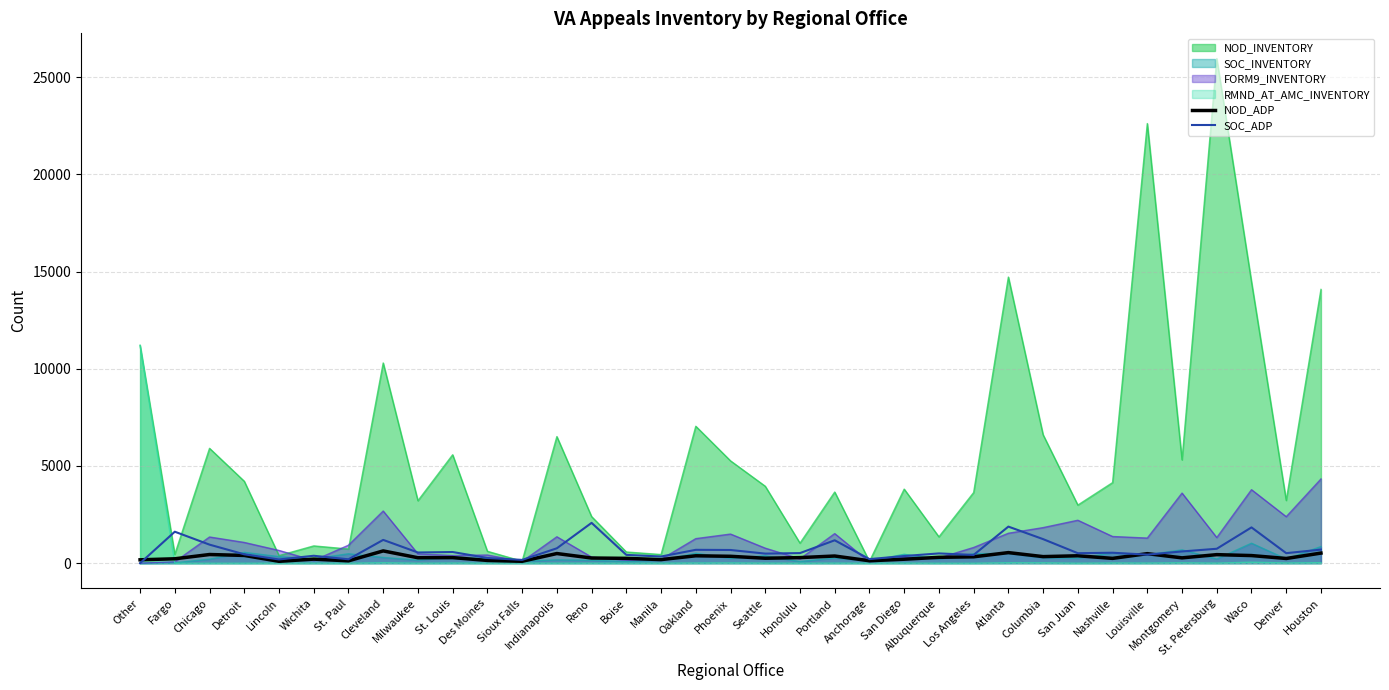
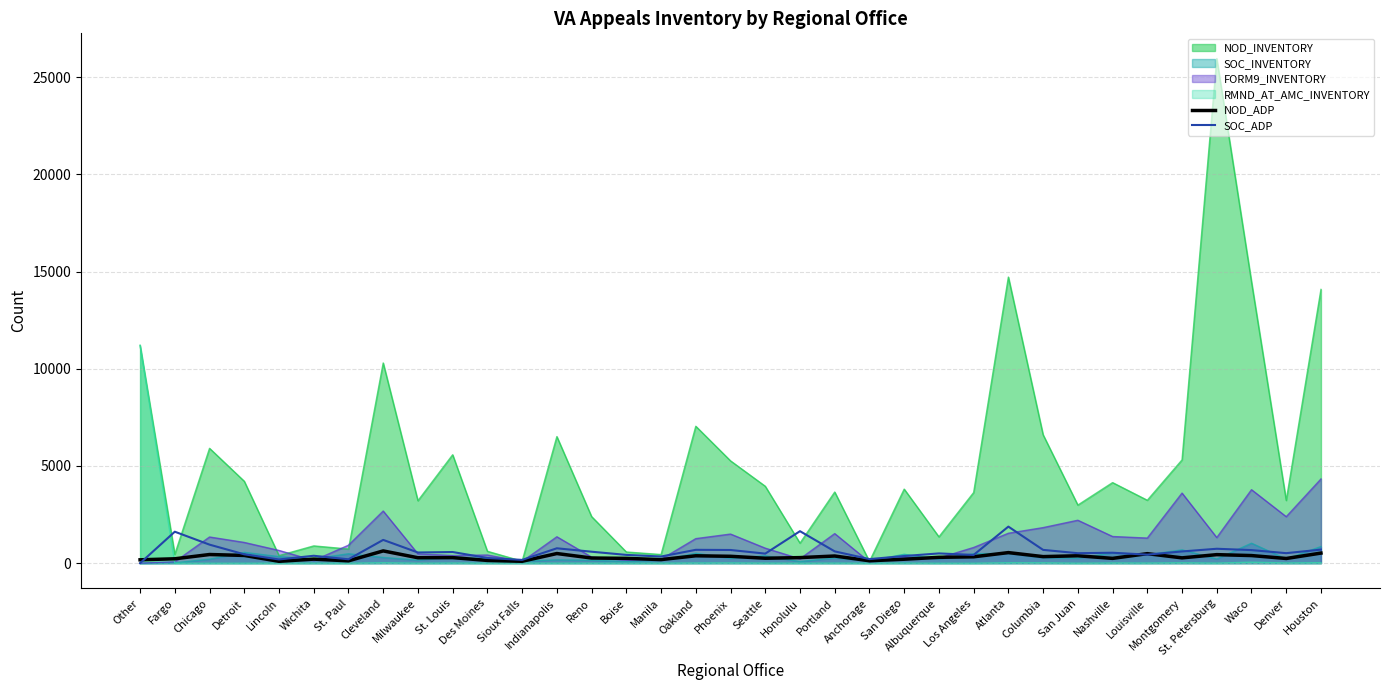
  {
    "NOD_INVENTORY": {
      "Fargo": 500,
      "Chicago": 5900,
      "Detroit": 4200,
      "Wichita": 900,
      "St. Paul": 700,
      "Cleveland": 10300,
      "Milwaukee": 3200,
      "St. Louis": 5600,
      "Des Moines": 600,
      "Indianapolis": 6500,
      "Reno": 2400,
      "Boise": 600,
      "Oakland": 7000,
      "Phoenix": 5300,
      "Seattle": 4000,
      "Honolulu": 1000,
      "Portland": 3700,
      "San Diego": 3800,
      "Albuquerque": 1400,
      "Los Angeles": 3600,
      "Atlanta": 14700,
      "Columbia": 6600,
      "San Juan": 3000,
      "Nashville": 4100,
-     "Louisville": 22600,
+     "Louisville": 3200,
      "Montgomery": 5300,
      "Waco": 14500,
      "Denver": 3200,
      "Houston": 14100
    },
    "SOC_INVENTORY": {
      "Chicago": 200,
      "St. Paul": 500,
      "Cleveland": 300,
      "Indianapolis": 200,
      "Oakland": 500,
      "St. Petersburg": 200,
      "Waco": 1000,
      "Houston": 900
    },
    "FORM9_INVENTORY": {
      "Chicago": 1300,
      "Detroit": 1100,
      "Lincoln": 700,
      "St. Paul": 900,
      "Cleveland": 2700,
      "Des Moines": 400,
      "Indianapolis": 1400,
      "Oakland": 1300,
      "Phoenix": 1500,
      "Seattle": 800,
      "Portland": 1500,
      "Los Angeles": 800,
      "Atlanta": 1500,
      "Columbia": 1800,
      "San Juan": 2200,
      "Nashville": 1400,
      "Louisville": 1300,
      "Montgomery": 3600,
      "St. Petersburg": 1300,
      "Waco": 3800,
      "Denver": 2400,
      "Houston": 4300
    },
    "RMND_AT_AMC_INVENTORY": {
      "Chicago": 0,
      "Detroit": 0,
      "Wichita": 0,
      "Cleveland": 0,
      "Milwaukee": 0,
      "St. Louis": 0,
      "Des Moines": 0,
      "Indianapolis": 0,
      "Reno": 0,
      "Manila": 0,
      "Oakland": 0,
      "Phoenix": 0,
      "Seattle": 0,
      "Portland": 0,
      "San Diego": 0,
      "Albuquerque": 0,
      "Los Angeles": 0,
      "Atlanta": 0,
      "Columbia": 0,
      "San Juan": 0,
      "Nashville": 0,
      "Louisville": 0,
      "Montgomery": 0,
      "St. Petersburg": 0,
      "Waco": 100,
      "Denver": 0,
      "Houston": 0
    },
    "NOD_ADP": {
      "Other": 200,
      "Fargo": 200,
      "Chicago": 400,
      "Cleveland": 600,
      "Indianapolis": 500,
      "Oakland": 400,
      "Nashville": 200,
      "Montgomery": 300,
      "St. Petersburg": 400,
      "Waco": 400,
      "Houston": 500
    },
    "SOC_ADP": {
      "Fargo": 1600,
      "Chicago": 1000,
      "Wichita": 400,
      "Cleveland": 1200,
      "St. Louis": 600,
      "Indianapolis": 800,
-     "Reno": 2100,
+     "Reno": 600,
      "Boise": 400,
      "Oakland": 700,
      "Phoenix": 700,
-     "Honolulu": 500,
-     "Portland": 1200,
+     "Honolulu": 1600,
+     "Portland": 600,
      "Albuquerque": 500,
      "Atlanta": 1900,
-     "Columbia": 1200,
+     "Columbia": 700,
      "San Juan": 500,
      "St. Petersburg": 700,
-     "Waco": 1800,
+     "Waco": 700,
      "Denver": 500,
      "Houston": 700
    }
  }
